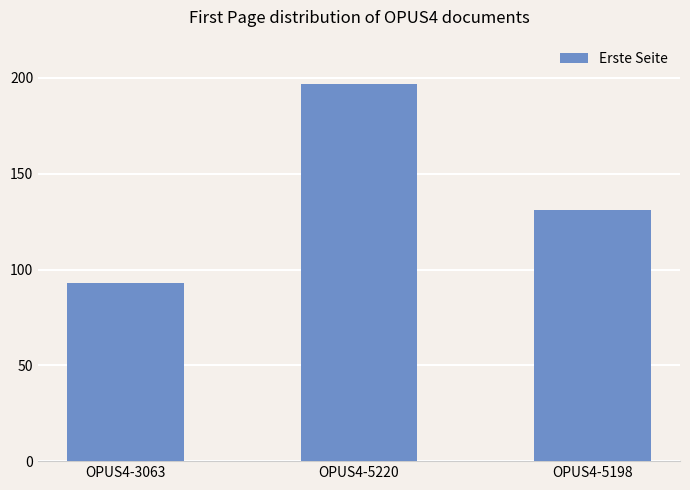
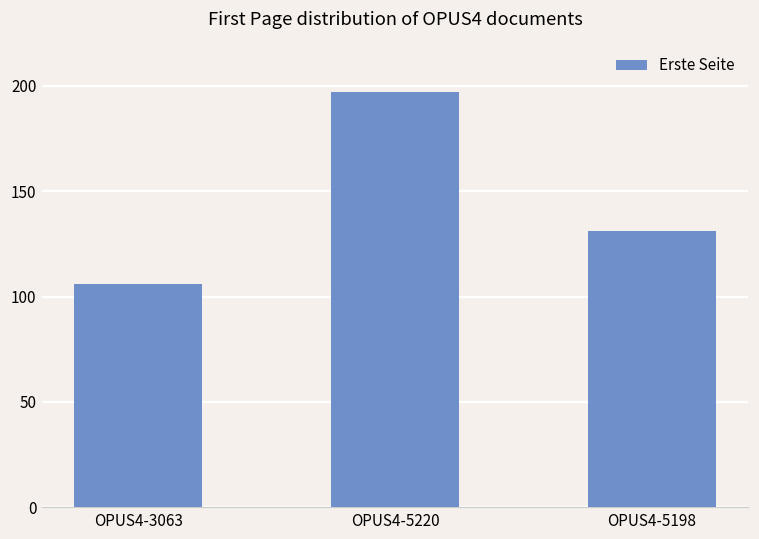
  {
-   "OPUS4-3063": 93,
+   "OPUS4-3063": 106,
    "OPUS4-5220": 197,
    "OPUS4-5198": 131
  }
